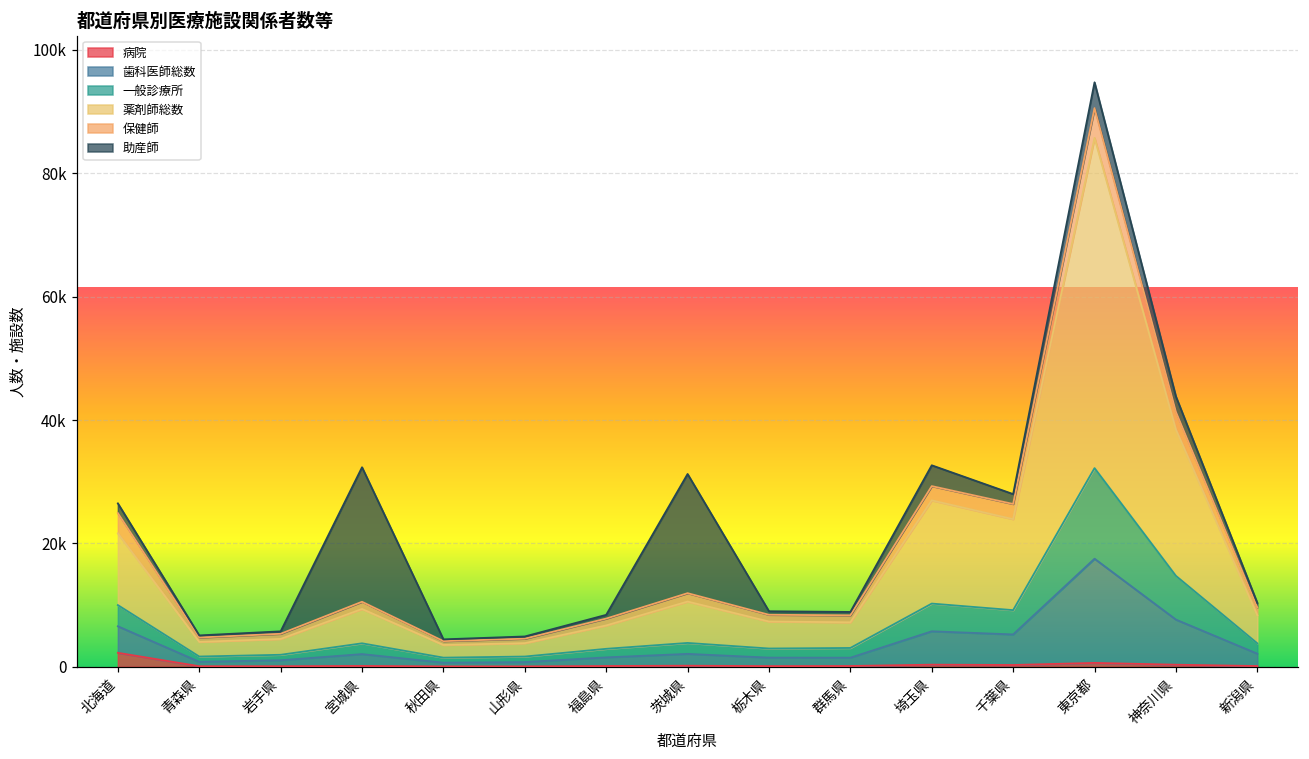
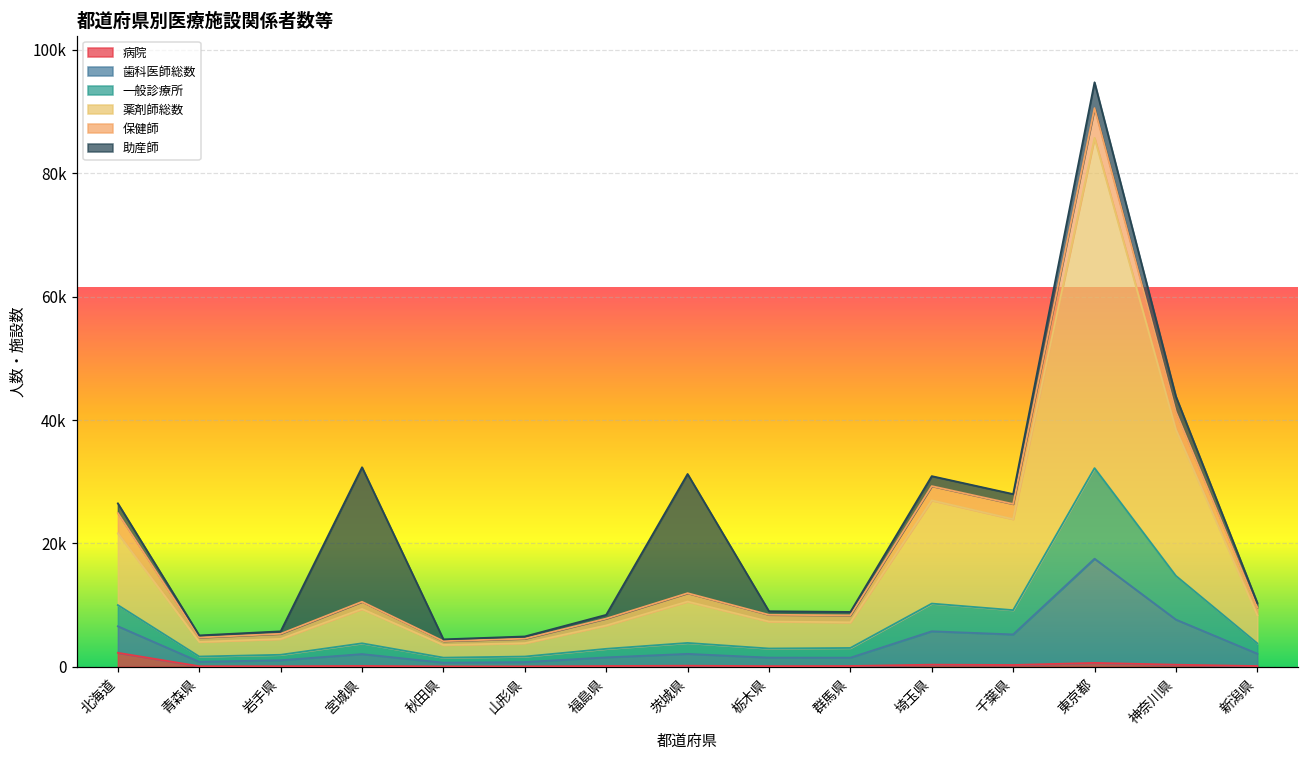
  {
    "病院": {
      "北海道": 2000,
      "青森県": 0,
      "岩手県": 0,
      "宮城県": 0,
      "秋田県": 0,
      "山形県": 0,
      "福島県": 0,
      "茨城県": 0,
      "栃木県": 0,
      "群馬県": 0,
      "埼玉県": 0,
      "千葉県": 0,
      "東京都": 1000,
      "神奈川県": 0,
      "新潟県": 0
    },
    "助産師": {
      "北海道": 2000,
      "宮城県": 22000,
      "福島県": 1000,
      "茨城県": 19000,
      "栃木県": 1000,
      "群馬県": 1000,
-     "埼玉県": 3000,
+     "埼玉県": 2000,
      "千葉県": 2000,
      "東京都": 4000,
      "神奈川県": 2000,
      "新潟県": 1000
    }
  }
